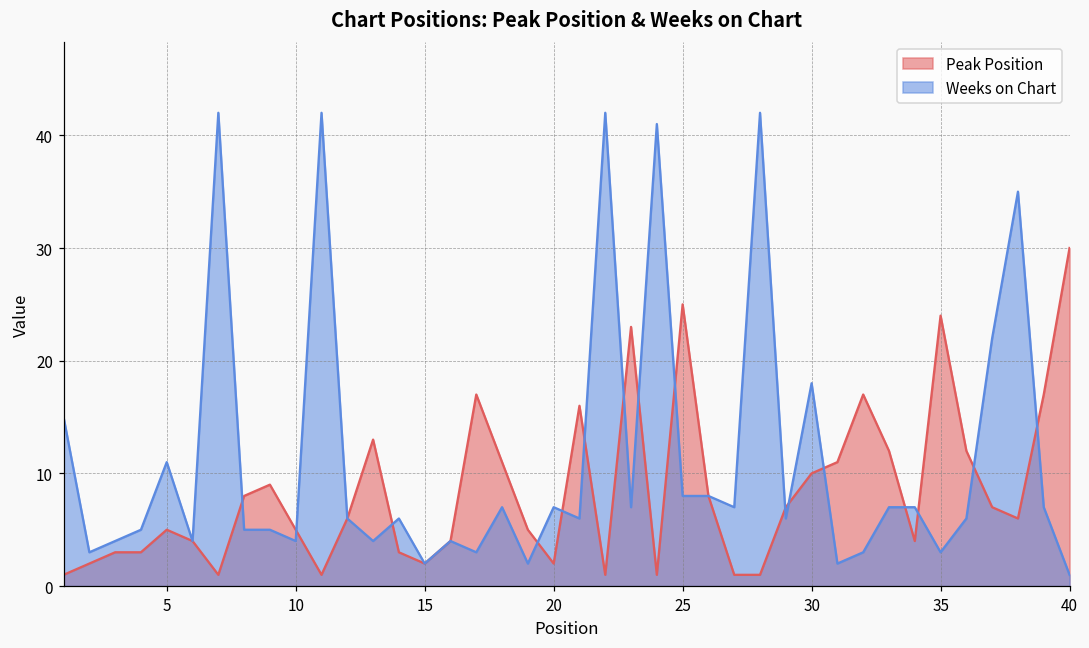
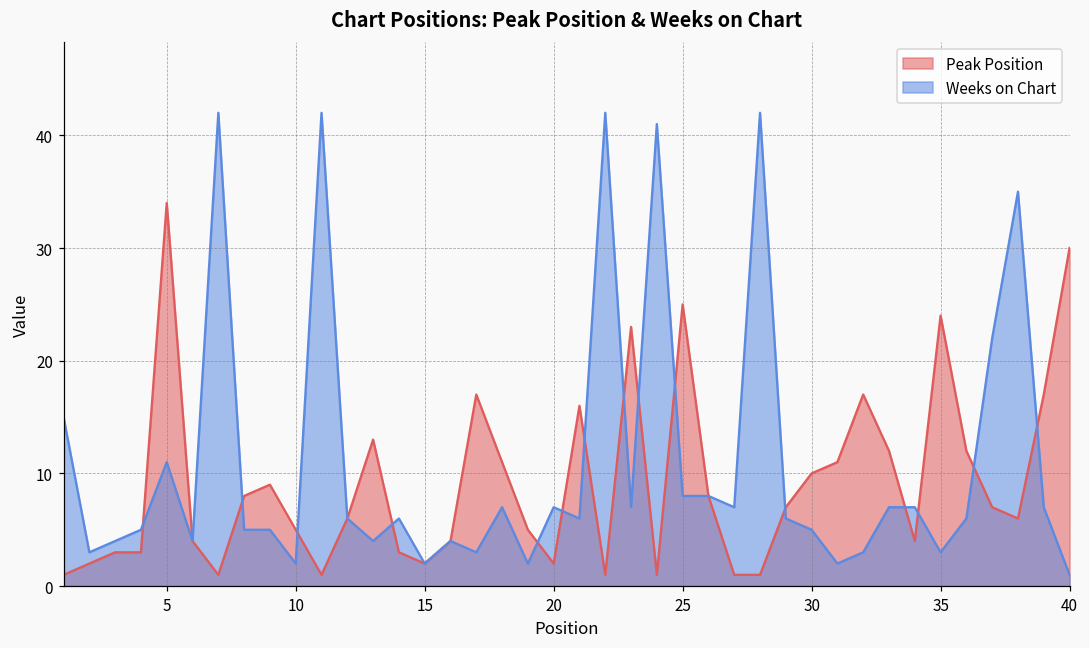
  {
    "Peak Position": {
-     "5": 5,
+     "5": 34,
      "10": 5,
      "20": 2,
      "25": 25,
      "30": 10,
      "35": 24,
      "40": 30
    },
    "Weeks on Chart": {
      "5": 11,
-     "10": 4,
+     "10": 2,
      "20": 7,
      "25": 8,
-     "30": 18,
+     "30": 5,
      "35": 3,
      "40": 1
    }
  }
